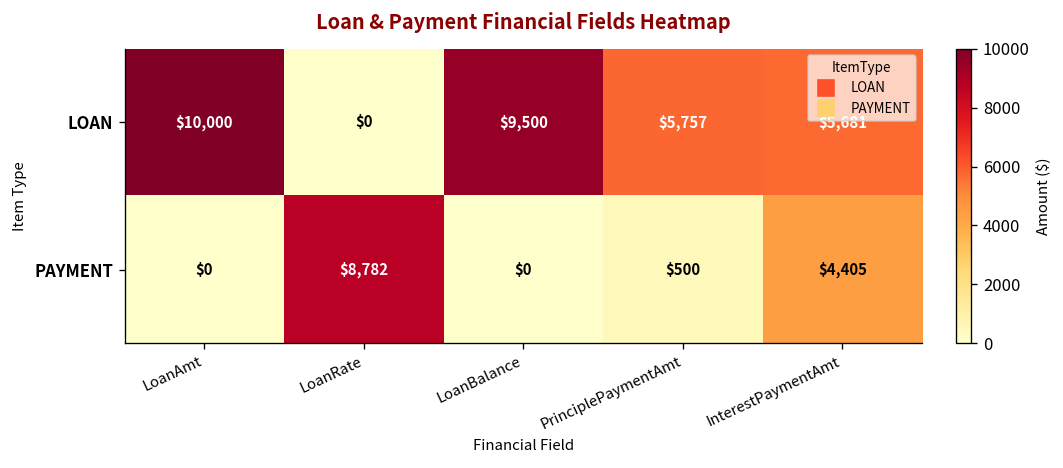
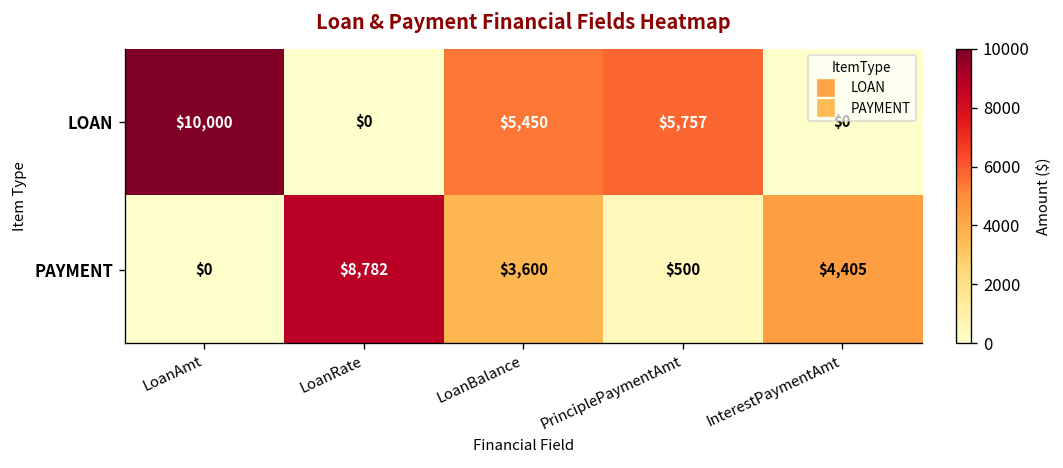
  {
    "LOAN": {
      "LoanAmt": "$10,000",
      "LoanRate": "$0",
-     "LoanBalance": "$9,500",
+     "LoanBalance": "$5,450",
      "PrinciplePaymentAmt": "$5,757",
-     "InterestPaymentAmt": "$5,681"
+     "InterestPaymentAmt": "$0"
    },
    "PAYMENT": {
      "LoanAmt": "$0",
      "LoanRate": "$8,782",
-     "LoanBalance": "$0",
+     "LoanBalance": "$3,600",
      "PrinciplePaymentAmt": "$500",
      "InterestPaymentAmt": "$4,405"
    }
  }
